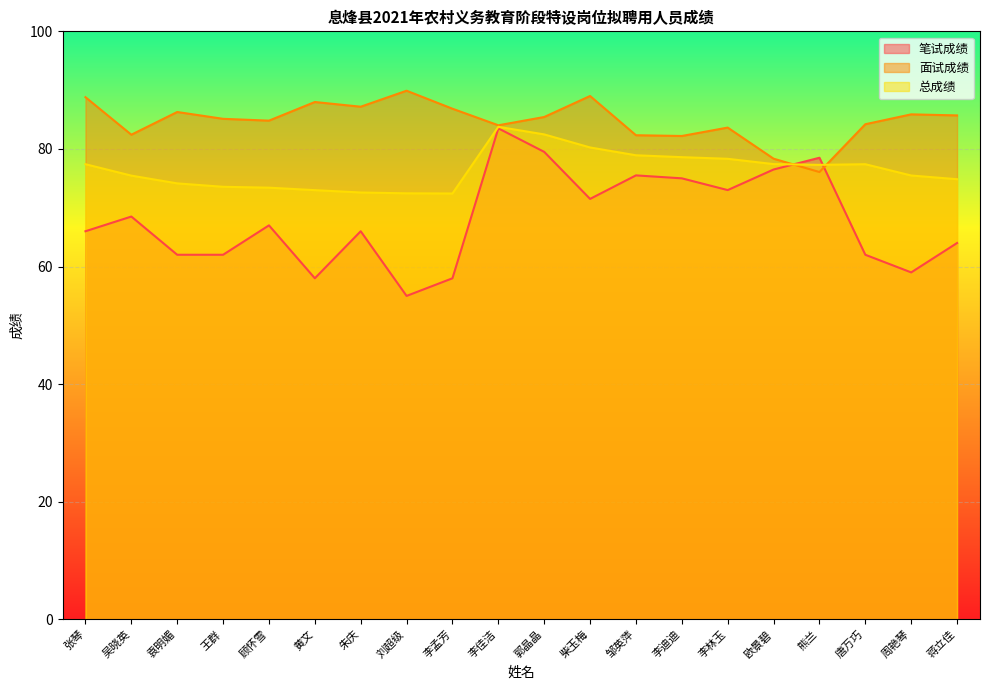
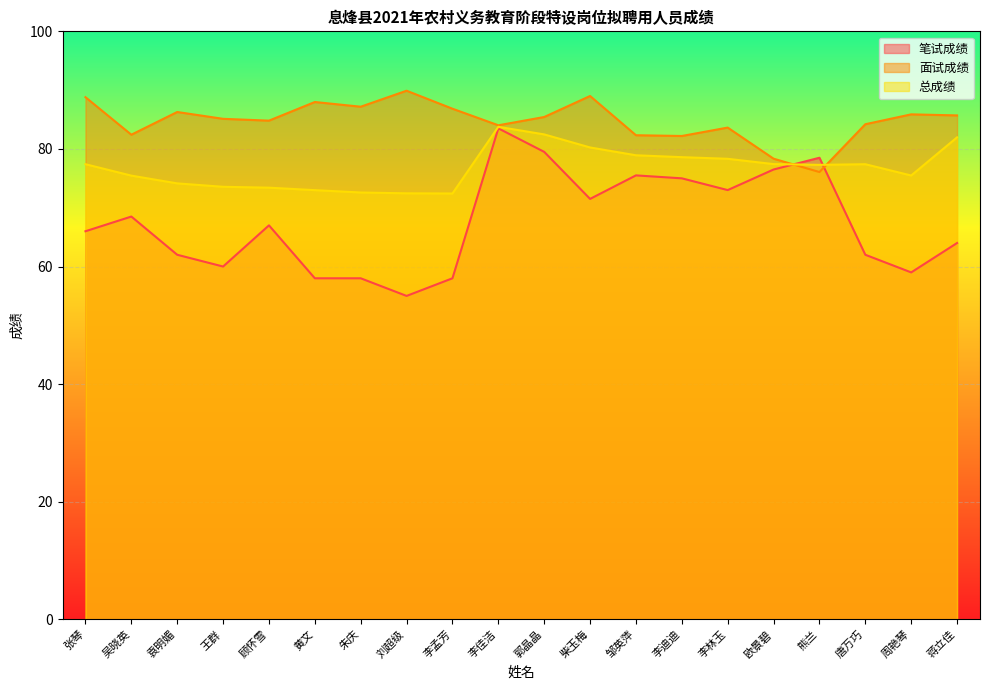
  {
    "笔试成绩": {
      "张琴": 66,
      "吴晓英": 69,
      "袁明媚": 62,
-     "王群": 62,
+     "王群": 60,
      "顾怀雪": 67,
      "黄文": 58,
-     "朱庆": 66,
+     "朱庆": 58,
      "刘超级": 55,
      "李孟芳": 58,
      "郭晶晶": 80,
      "柴玉梅": 72,
      "邹英萍": 76,
      "李迪迪": 75,
      "李林玉": 73,
      "欧景碧": 77,
      "熊兰": 79,
      "唐万巧": 62,
      "周艳琴": 59,
      "蒋立佳": 64
    },
    "面试成绩": {
      "张琴": 89,
      "吴晓英": 82,
      "袁明媚": 86,
      "王群": 85,
      "顾怀雪": 85,
      "黄文": 88,
      "朱庆": 87,
      "刘超级": 90,
      "李孟芳": 87,
      "郭晶晶": 85,
      "柴玉梅": 89,
      "邹英萍": 82,
      "李迪迪": 82,
      "李林玉": 84,
      "欧景碧": 78,
      "熊兰": 76,
      "唐万巧": 84,
      "周艳琴": 86,
      "蒋立佳": 86
    },
    "总成绩": {
      "张琴": 77,
      "吴晓英": 75,
      "袁明媚": 74,
      "王群": 74,
      "顾怀雪": 73,
      "黄文": 73,
      "朱庆": 73,
      "刘超级": 72,
      "李孟芳": 72,
      "郭晶晶": 82,
      "柴玉梅": 80,
      "邹英萍": 79,
      "李迪迪": 79,
      "李林玉": 78,
      "欧景碧": 77,
      "熊兰": 77,
      "唐万巧": 77,
      "周艳琴": 75,
-     "蒋立佳": 75
+     "蒋立佳": 82
    }
  }
